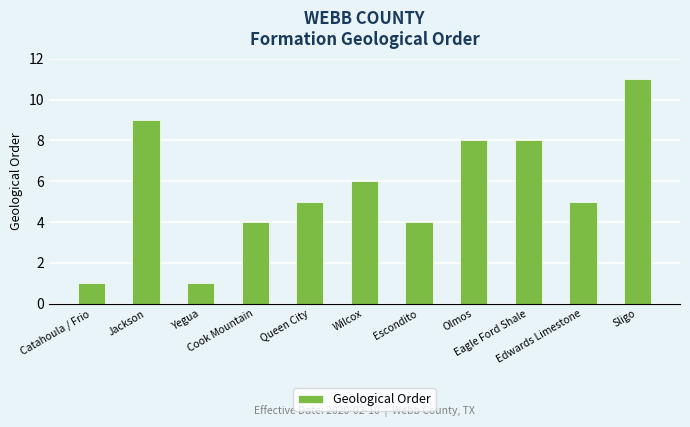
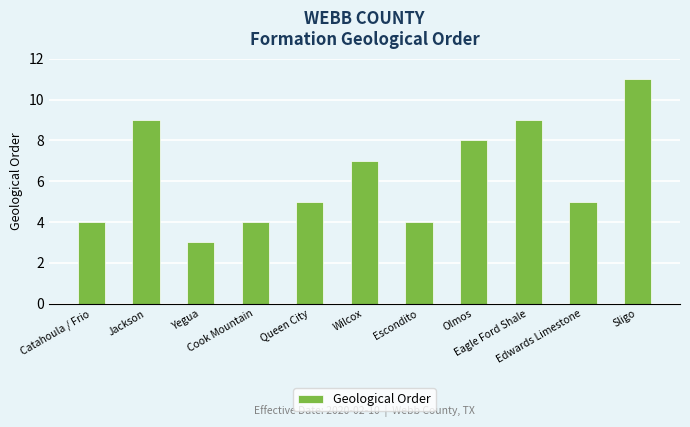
  {
-   "Catahoula / Frio": 1,
+   "Catahoula / Frio": 4,
    "Jackson": 9,
-   "Yegua": 1,
+   "Yegua": 3,
    "Cook Mountain": 4,
    "Queen City": 5,
-   "Wilcox": 6,
+   "Wilcox": 7,
    "Escondito": 4,
    "Olmos": 8,
-   "Eagle Ford Shale": 8,
+   "Eagle Ford Shale": 9,
    "Edwards Limestone": 5,
    "Sligo": 11
  }
